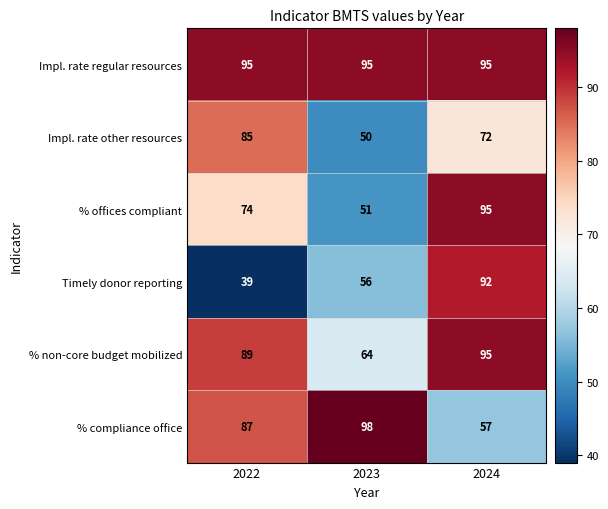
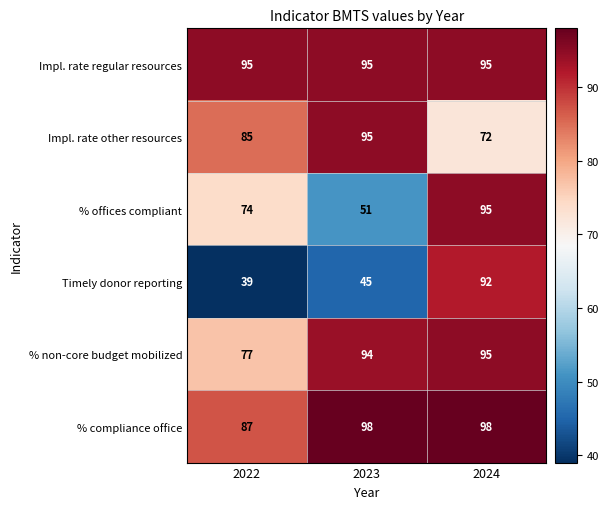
  {
    "Impl. rate regular resources": {
      "2022": 95,
      "2023": 95,
      "2024": 95
    },
    "Impl. rate other resources": {
      "2022": 85,
-     "2023": 50,
+     "2023": 95,
      "2024": 72
    },
    "% offices compliant": {
      "2022": 74,
      "2023": 51,
      "2024": 95
    },
    "Timely donor reporting": {
      "2022": 39,
-     "2023": 56,
+     "2023": 45,
      "2024": 92
    },
    "% non-core budget mobilized": {
-     "2022": 89,
-     "2023": 64,
+     "2022": 77,
+     "2023": 94,
      "2024": 95
    },
    "% compliance office": {
      "2022": 87,
      "2023": 98,
-     "2024": 57
+     "2024": 98
    }
  }
